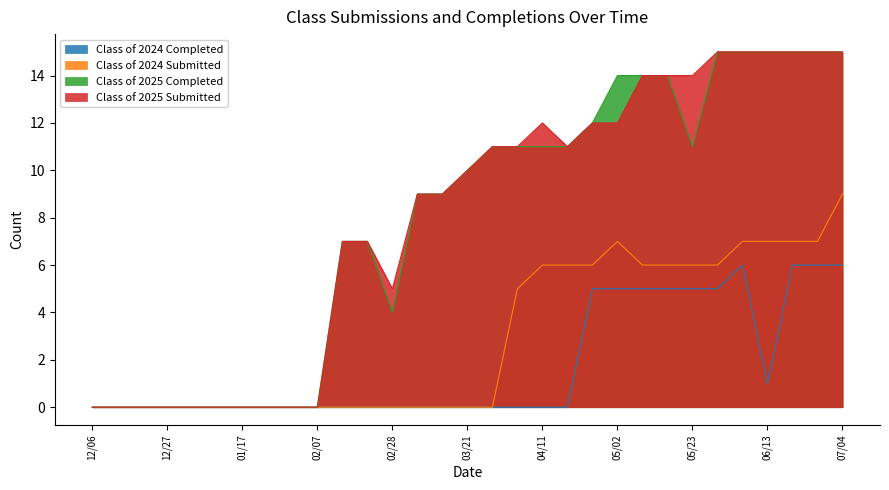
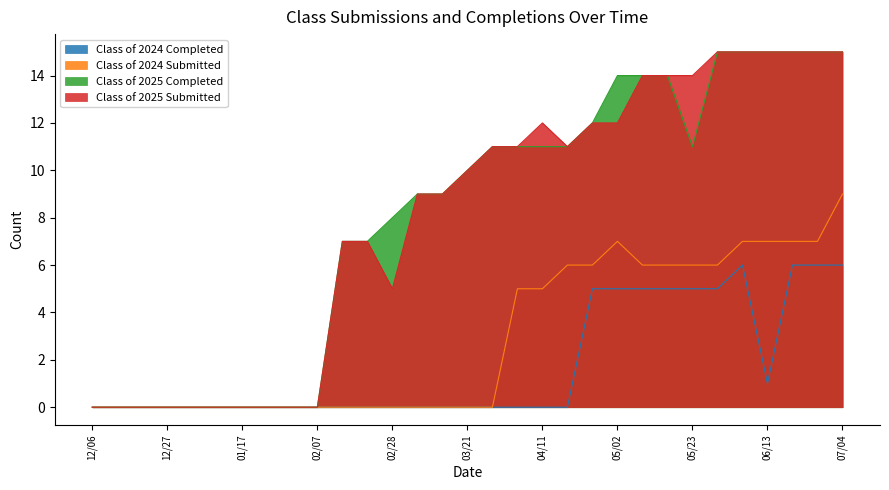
  {
    "Class of 2024 Completed": {
      "04/11": 0,
      "05/02": 5,
      "05/23": 5,
      "06/13": 1,
      "07/04": 6
    },
    "Class of 2024 Submitted": {
-     "04/11": 6,
+     "04/11": 5,
      "05/02": 7,
      "05/23": 6,
      "06/13": 7,
      "07/04": 9
    },
    "Class of 2025 Completed": {
-     "02/28": 4,
+     "02/28": 8,
      "04/11": 11,
      "05/02": 14,
      "05/23": 11
    },
    "Class of 2025 Submitted": {
      "02/28": 5,
      "04/11": 12,
      "05/02": 12,
      "05/23": 14
    }
  }
